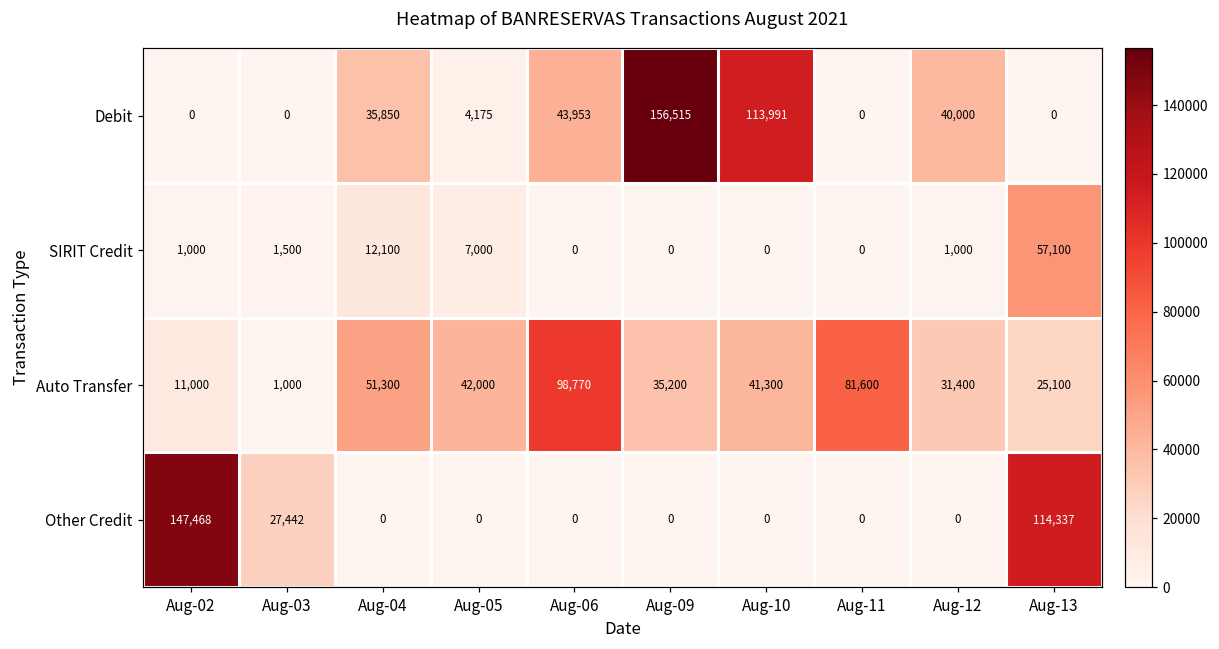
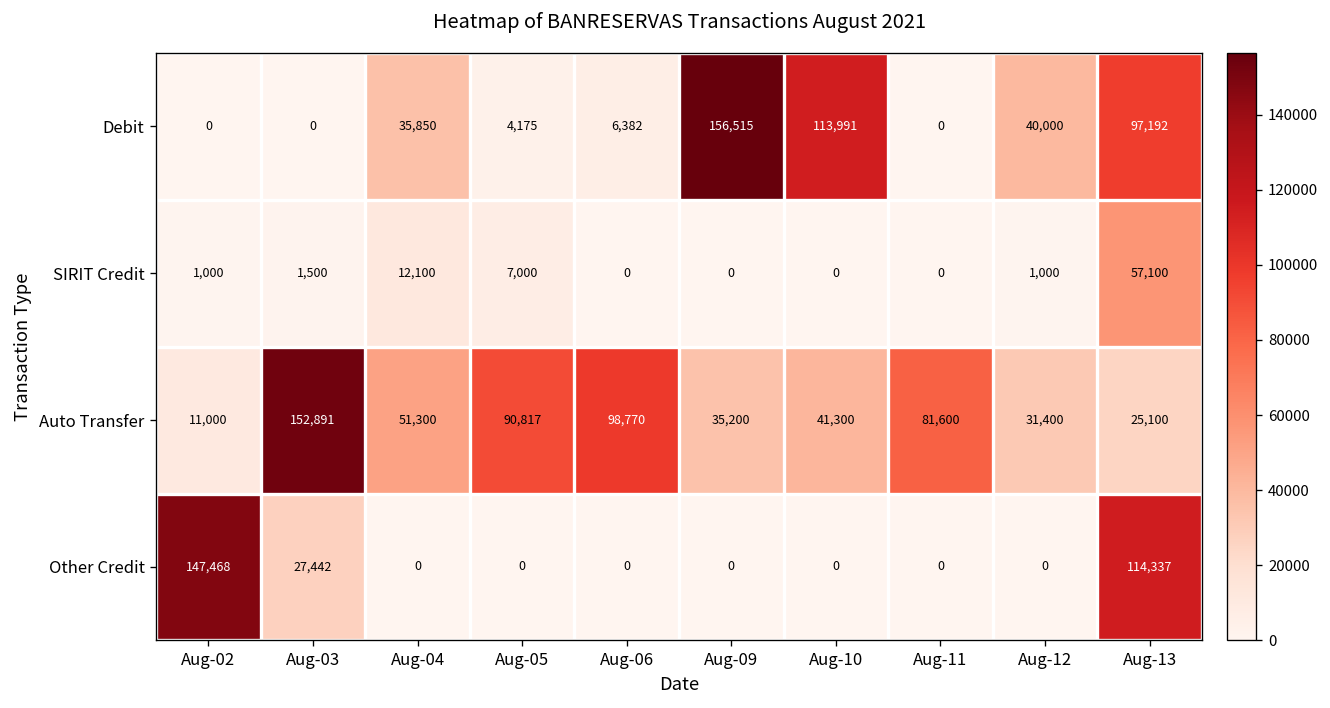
  {
    "Debit": {
      "Aug-02": "0",
      "Aug-03": "0",
      "Aug-04": "35,850",
      "Aug-05": "4,175",
-     "Aug-06": "43,953",
+     "Aug-06": "6,382",
      "Aug-09": "156,515",
      "Aug-10": "113,991",
      "Aug-11": "0",
      "Aug-12": "40,000",
-     "Aug-13": "0"
+     "Aug-13": "97,192"
    },
    "SIRIT Credit": {
      "Aug-02": "1,000",
      "Aug-03": "1,500",
      "Aug-04": "12,100",
      "Aug-05": "7,000",
      "Aug-06": "0",
      "Aug-09": "0",
      "Aug-10": "0",
      "Aug-11": "0",
      "Aug-12": "1,000",
      "Aug-13": "57,100"
    },
    "Auto Transfer": {
      "Aug-02": "11,000",
-     "Aug-03": "1,000",
+     "Aug-03": "152,891",
      "Aug-04": "51,300",
-     "Aug-05": "42,000",
+     "Aug-05": "90,817",
      "Aug-06": "98,770",
      "Aug-09": "35,200",
      "Aug-10": "41,300",
      "Aug-11": "81,600",
      "Aug-12": "31,400",
      "Aug-13": "25,100"
    },
    "Other Credit": {
      "Aug-02": "147,468",
      "Aug-03": "27,442",
      "Aug-04": "0",
      "Aug-05": "0",
      "Aug-06": "0",
      "Aug-09": "0",
      "Aug-10": "0",
      "Aug-11": "0",
      "Aug-12": "0",
      "Aug-13": "114,337"
    }
  }
